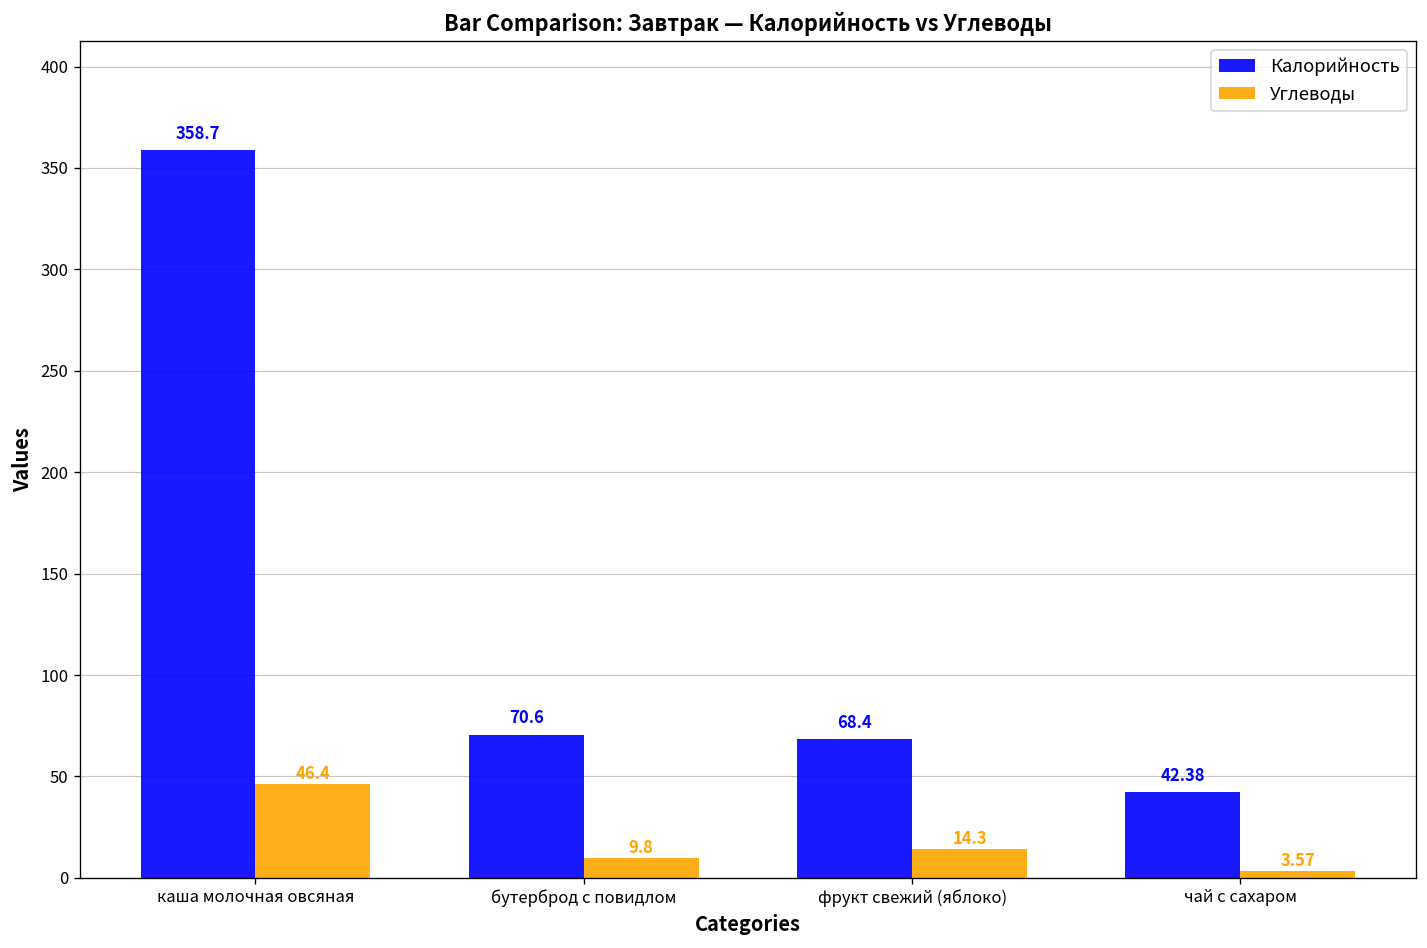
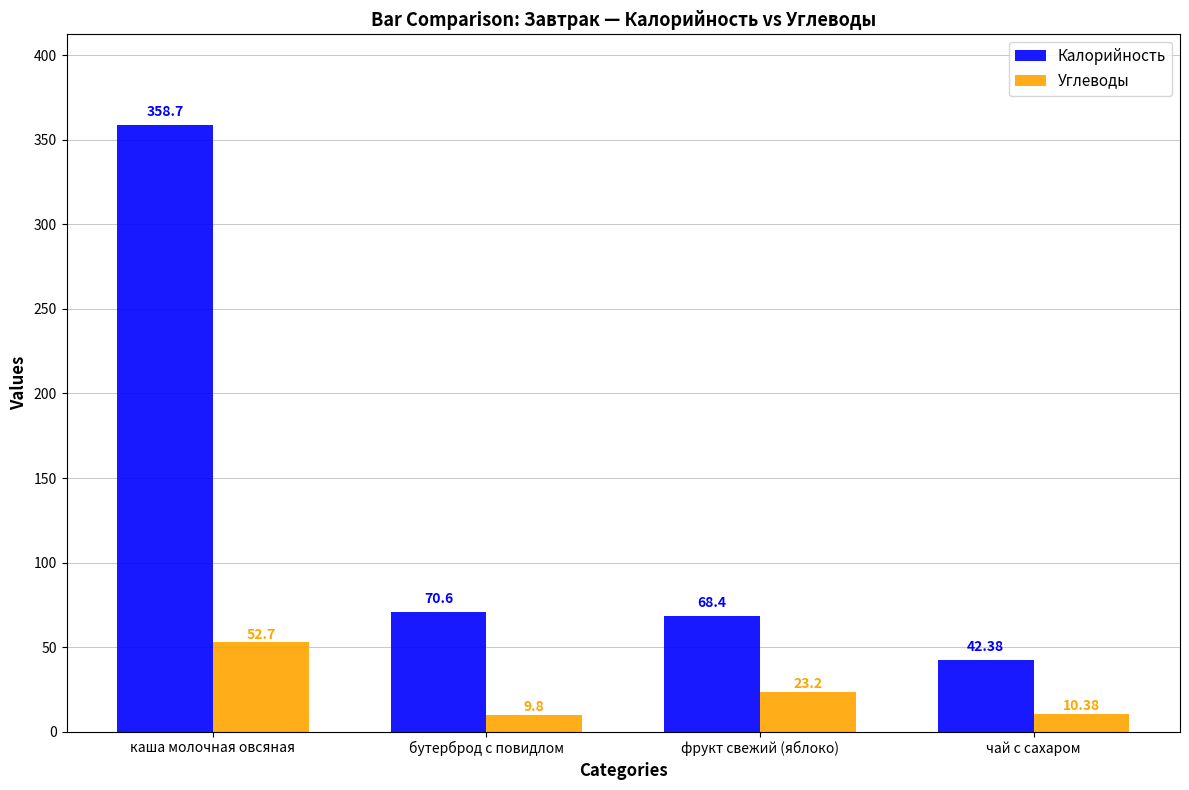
  {
    "Калорийность": {
      "каша молочная овсяная": 358.7,
      "бутерброд с повидлом": 70.6,
      "фрукт свежий (яблоко)": 68.4,
      "чай с сахаром": 42.38
    },
    "Углеводы": {
-     "каша молочная овсяная": 46.4,
+     "каша молочная овсяная": 52.7,
      "бутерброд с повидлом": 9.8,
-     "фрукт свежий (яблоко)": 14.3,
-     "чай с сахаром": 3.57
+     "фрукт свежий (яблоко)": 23.2,
+     "чай с сахаром": 10.38
    }
  }
